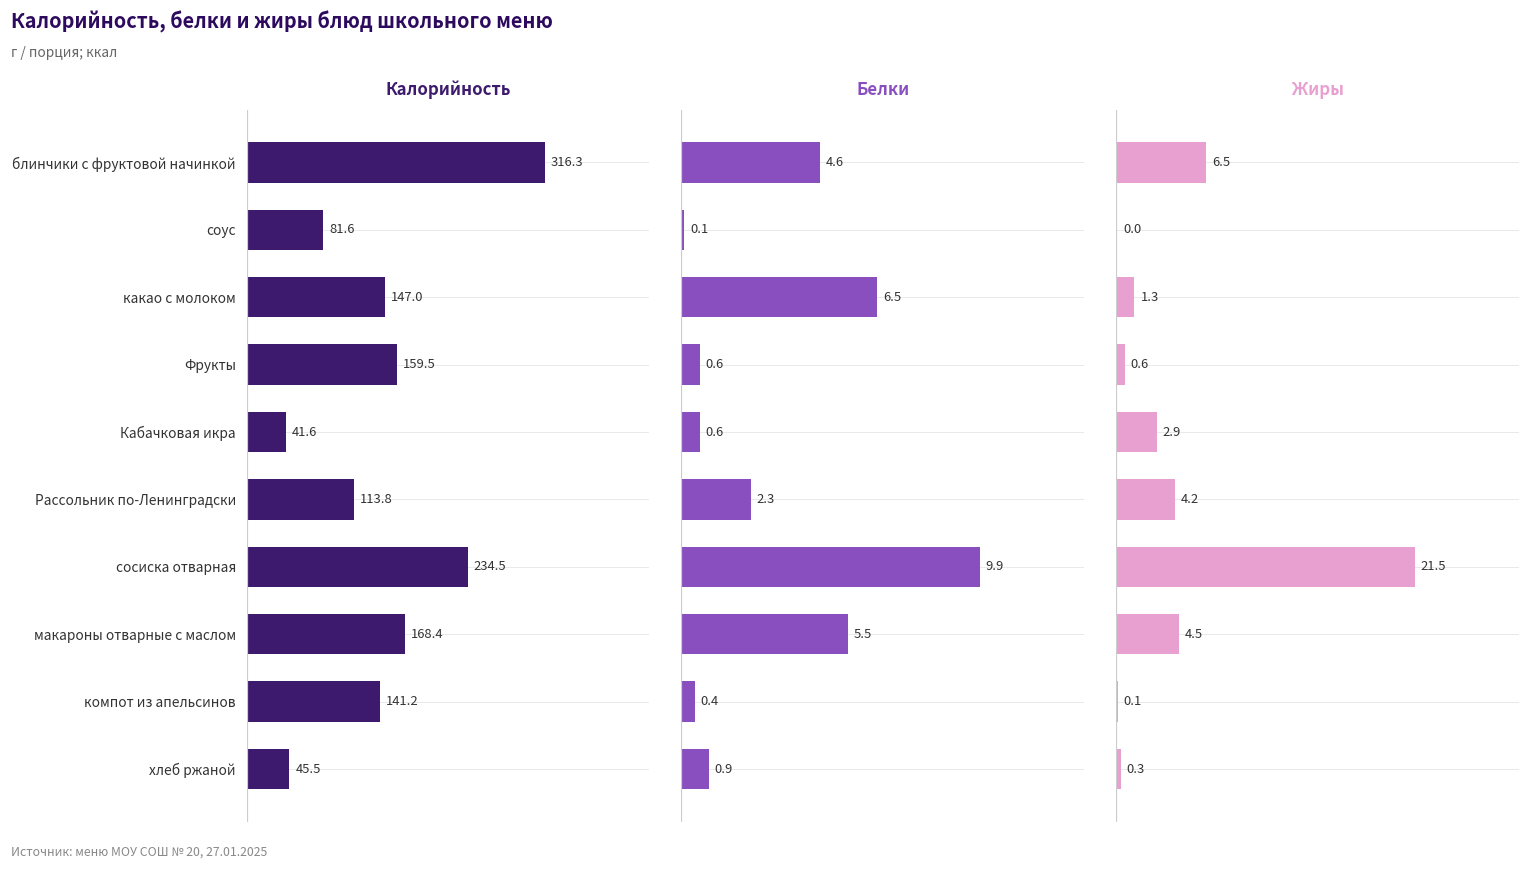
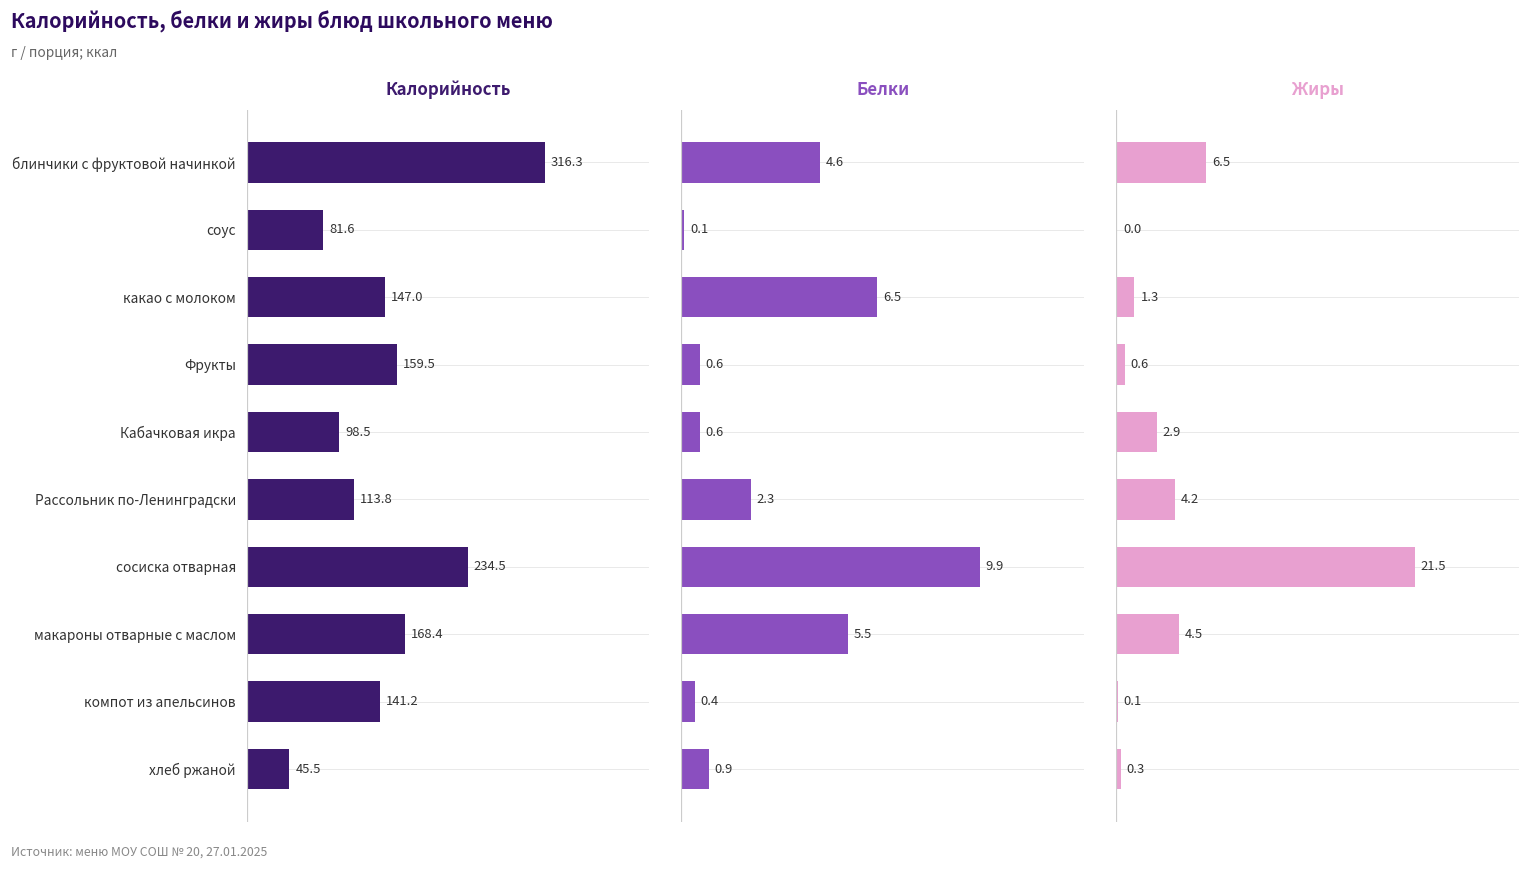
  {
    "Калорийность": {
      "блинчики с фруктовой начинкой": 316.3,
      "соус": 81.6,
      "какао с молоком": 147.0,
      "Фрукты": 159.5,
-     "Кабачковая икра": 41.6,
+     "Кабачковая икра": 98.5,
      "Рассольник по-Ленинградски": 113.8,
      "сосиска отварная": 234.5,
      "макароны отварные с маслом": 168.4,
      "компот из апельсинов": 141.2,
      "хлеб ржаной": 45.5
    }
  }
